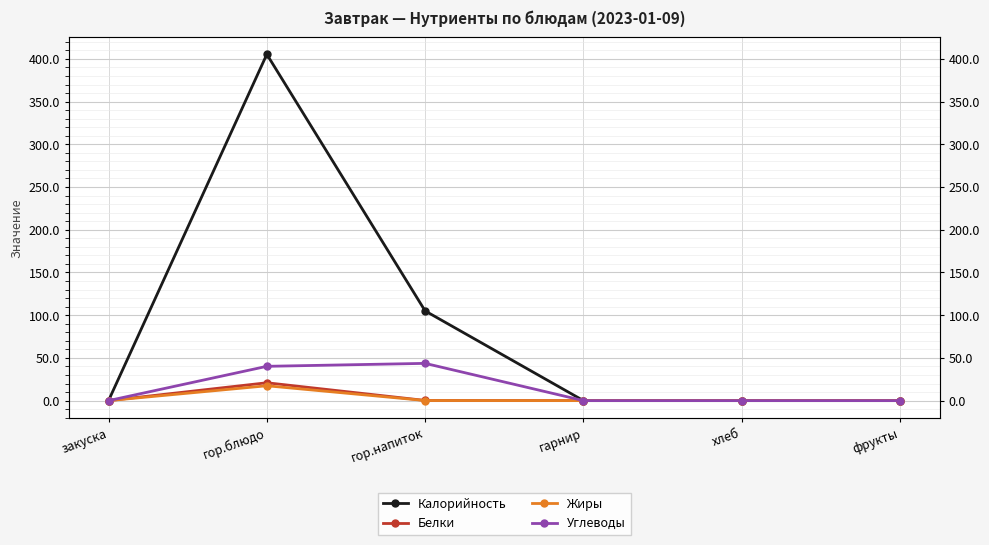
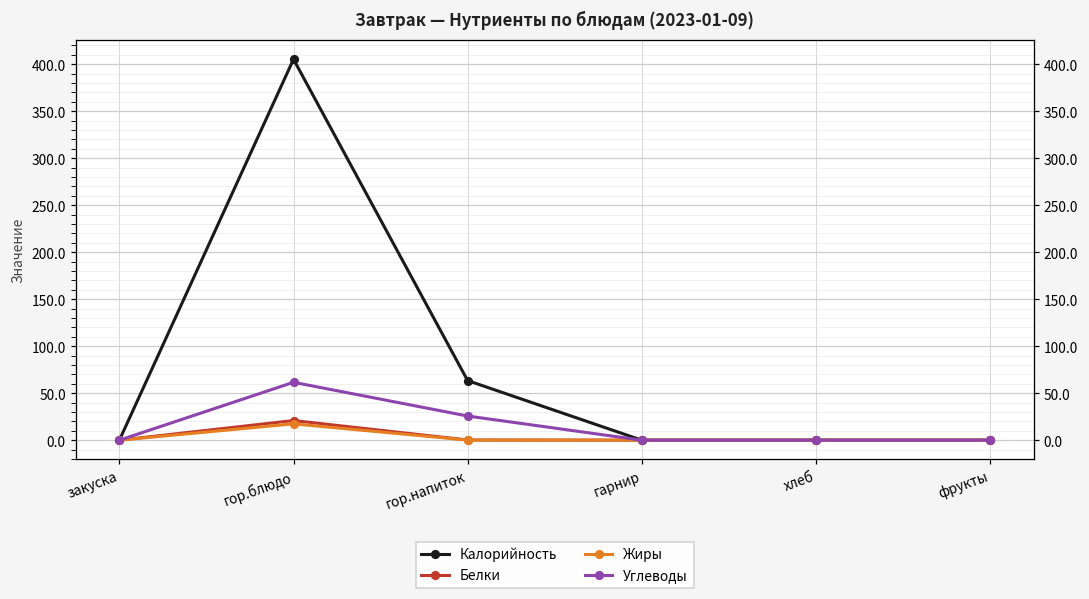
  {
    "Калорийность": {
      "гор.блюдо": 410,
-     "гор.напиток": 110
+     "гор.напиток": 60
    },
    "Белки": {
      "гор.блюдо": 20
    },
    "Жиры": {
      "гор.блюдо": 20
    },
    "Углеводы": {
-     "гор.блюдо": 40,
-     "гор.напиток": 40
+     "гор.блюдо": 60,
+     "гор.напиток": 30
    }
  }
